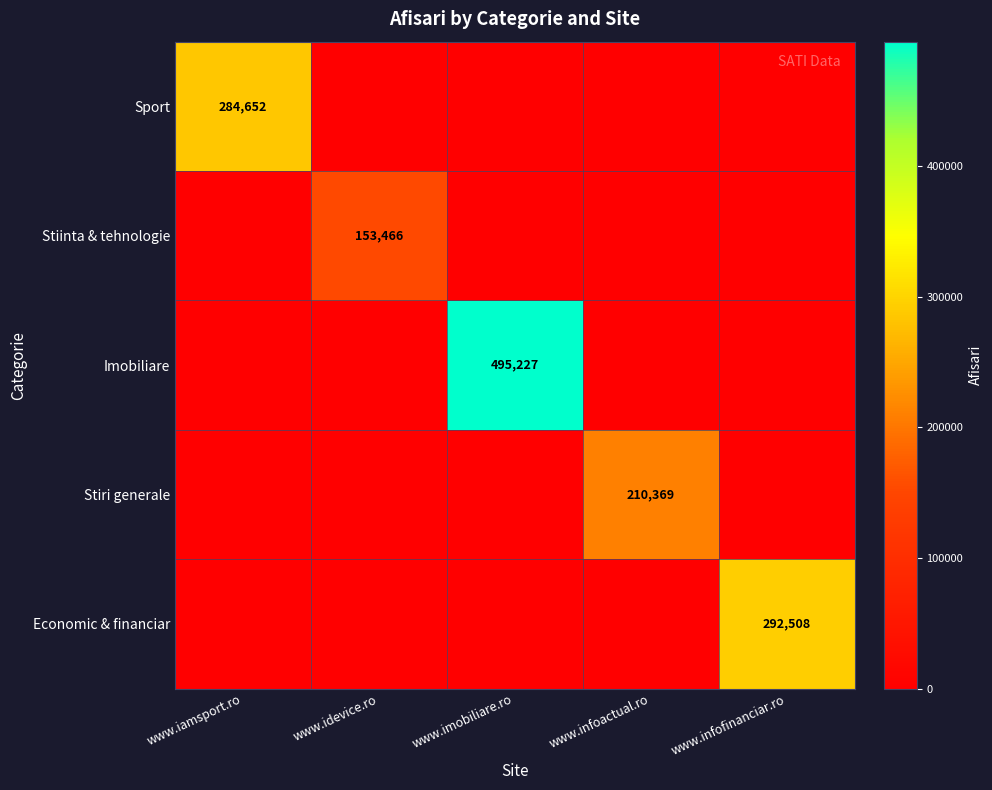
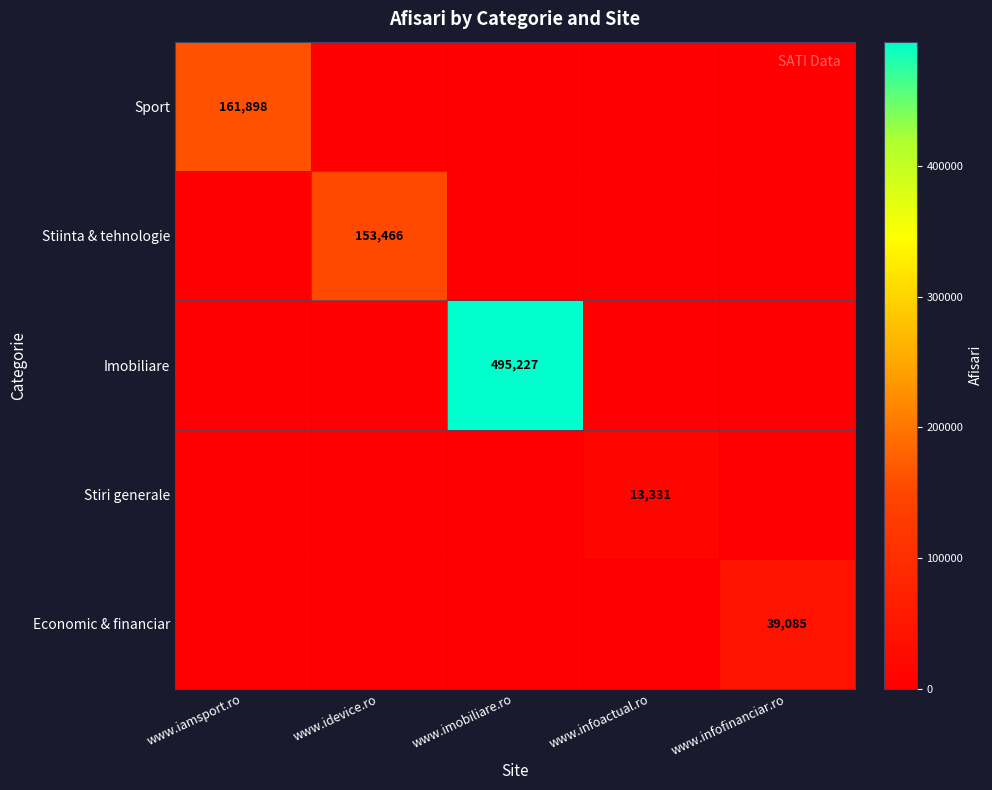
  {
    "Sport": {
-     "www.iamsport.ro": "284,652"
+     "www.iamsport.ro": "161,898"
    },
    "Stiinta & tehnologie": {
      "www.idevice.ro": "153,466"
    },
    "Imobiliare": {
      "www.imobiliare.ro": "495,227"
    },
    "Stiri generale": {
-     "www.infoactual.ro": "210,369"
+     "www.infoactual.ro": "13,331"
    },
    "Economic & financiar": {
-     "www.infofinanciar.ro": "292,508"
+     "www.infofinanciar.ro": "39,085"
    }
  }
